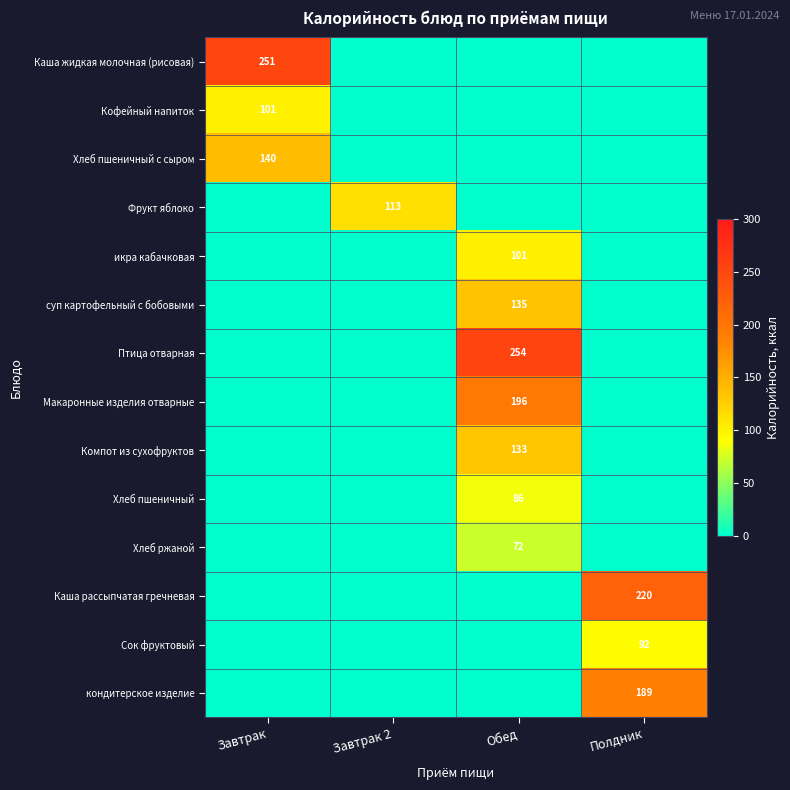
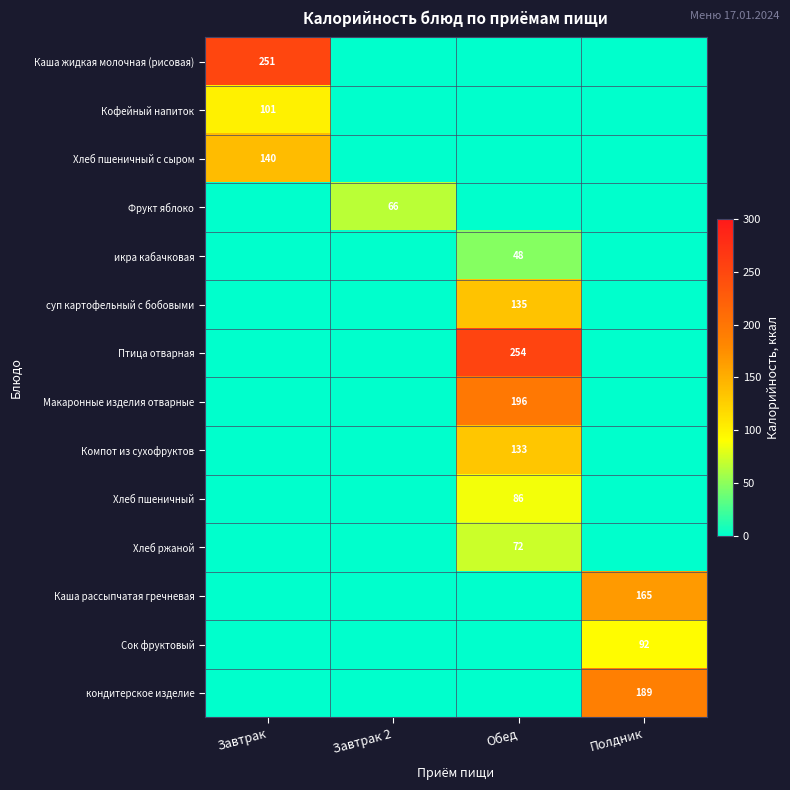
  {
    "Каша жидкая молочная (рисовая)": {
      "Завтрак": 251
    },
    "Кофейный напиток": {
      "Завтрак": 101
    },
    "Хлеб пшеничный с сыром": {
      "Завтрак": 140
    },
    "Фрукт яблоко": {
-     "Завтрак 2": 113
+     "Завтрак 2": 66
    },
    "икра кабачковая": {
-     "Обед": 101
+     "Обед": 48
    },
    "суп картофельный с бобовыми": {
      "Обед": 135
    },
    "Птица отварная": {
      "Обед": 254
    },
    "Макаронные изделия отварные": {
      "Обед": 196
    },
    "Компот из сухофруктов": {
      "Обед": 133
    },
    "Хлеб пшеничный": {
      "Обед": 86
    },
    "Хлеб ржаной": {
      "Обед": 72
    },
    "Каша рассыпчатая гречневая": {
-     "Полдник": 220
+     "Полдник": 165
    },
    "Сок фруктовый": {
      "Полдник": 92
    },
    "кондитерское изделие": {
      "Полдник": 189
    }
  }
